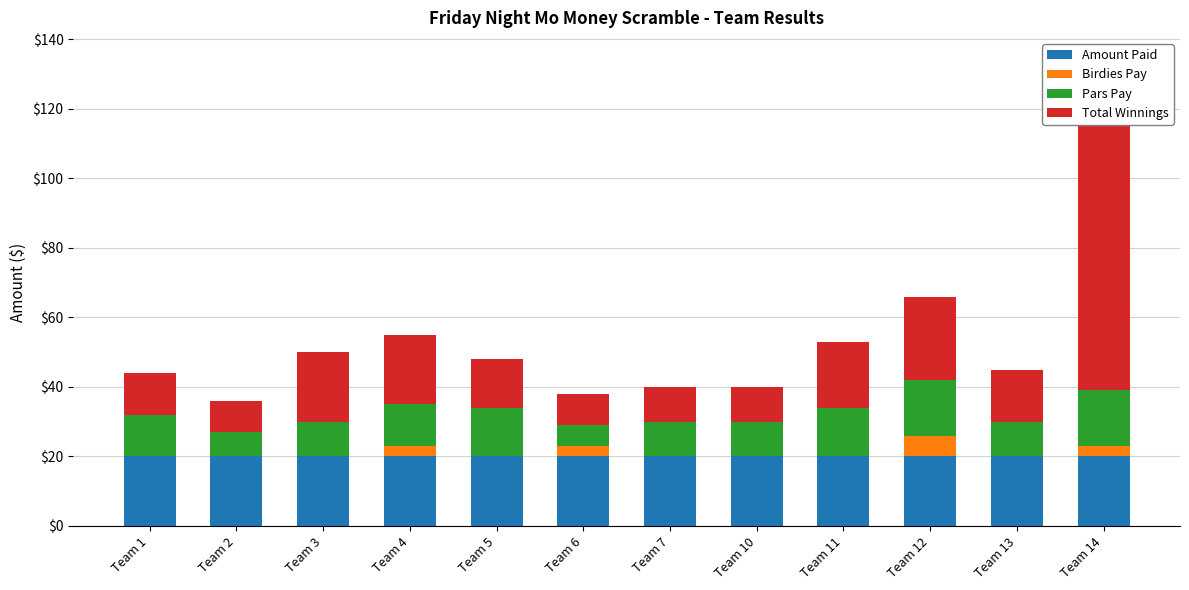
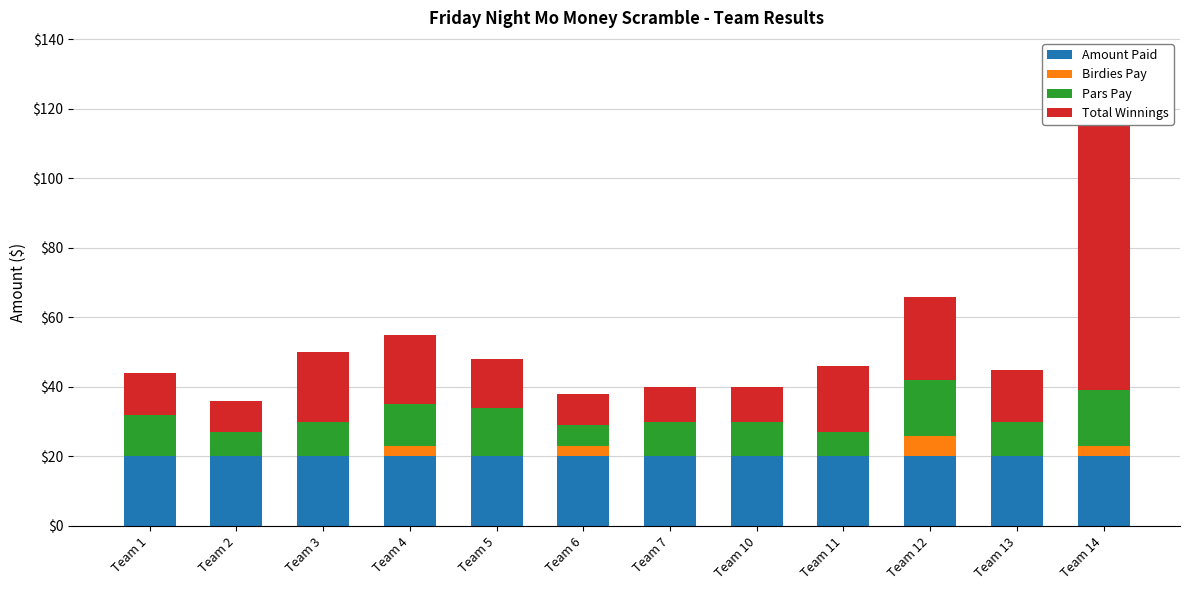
  {
    "Amount Paid": {
      "Team 1": "$20",
      "Team 2": "$20",
      "Team 3": "$20",
      "Team 4": "$20",
      "Team 5": "$20",
      "Team 6": "$20",
      "Team 7": "$20",
      "Team 10": "$20",
      "Team 11": "$20",
      "Team 12": "$20",
      "Team 13": "$20",
      "Team 14": "$20"
    },
    "Birdies Pay": {
      "Team 1": "$0",
      "Team 2": "$0",
      "Team 3": "$0",
      "Team 4": "$3",
      "Team 5": "$0",
      "Team 6": "$3",
      "Team 7": "$0",
      "Team 10": "$0",
      "Team 11": "$0",
      "Team 12": "$6",
      "Team 13": "$0",
      "Team 14": "$3"
    },
    "Pars Pay": {
      "Team 1": "$12",
      "Team 2": "$7",
      "Team 3": "$10",
      "Team 4": "$12",
      "Team 5": "$14",
      "Team 6": "$6",
      "Team 7": "$10",
      "Team 10": "$10",
-     "Team 11": "$14",
+     "Team 11": "$7",
      "Team 12": "$16",
      "Team 13": "$10",
      "Team 14": "$16"
    },
    "Total Winnings": {
      "Team 1": "$12",
      "Team 2": "$9",
      "Team 3": "$20",
      "Team 4": "$20",
      "Team 5": "$14",
      "Team 6": "$9",
      "Team 7": "$10",
      "Team 10": "$10",
      "Team 11": "$19",
      "Team 12": "$24",
      "Team 13": "$15"
    }
  }
